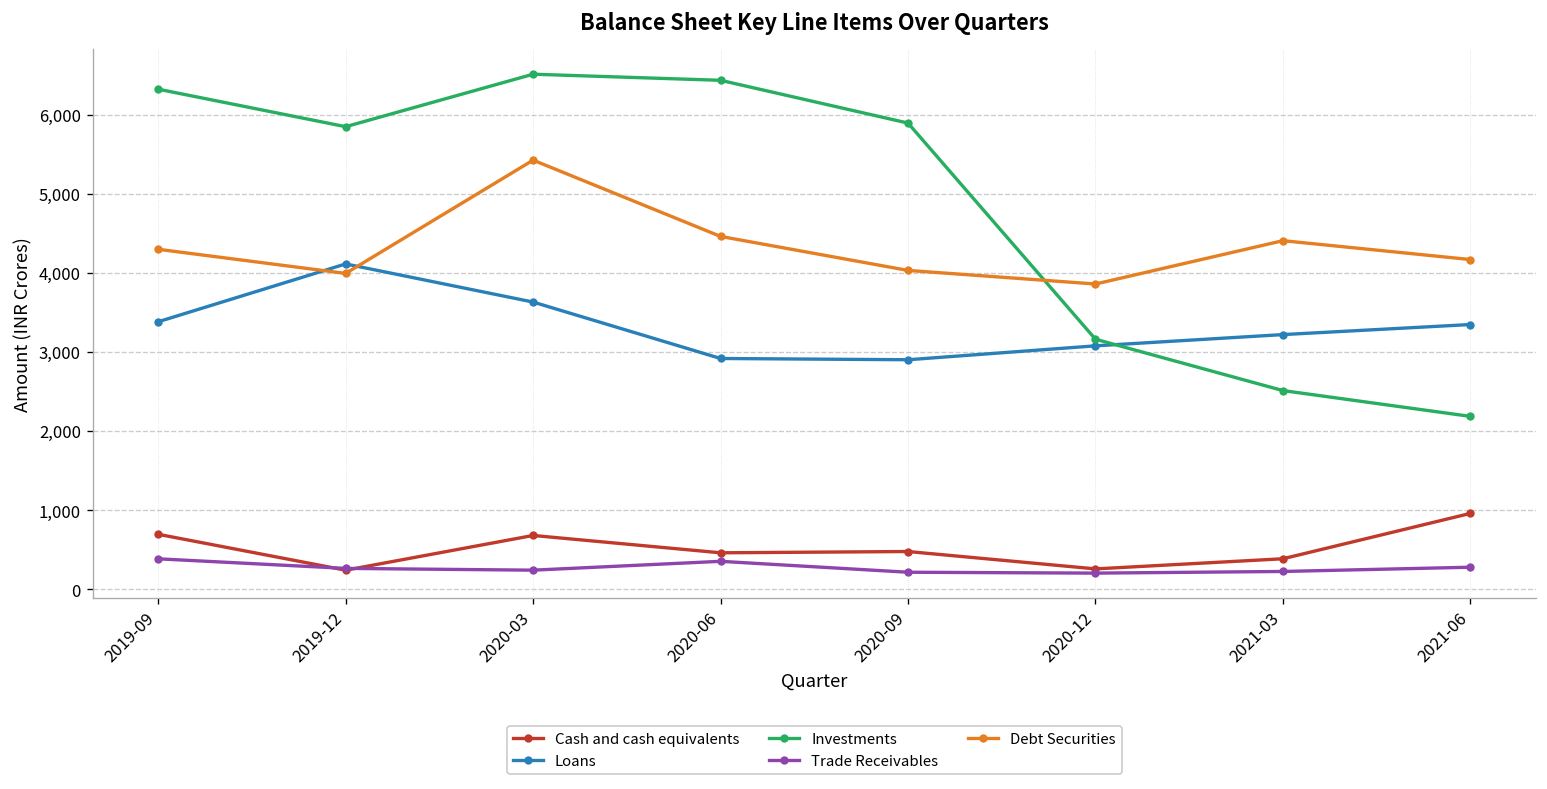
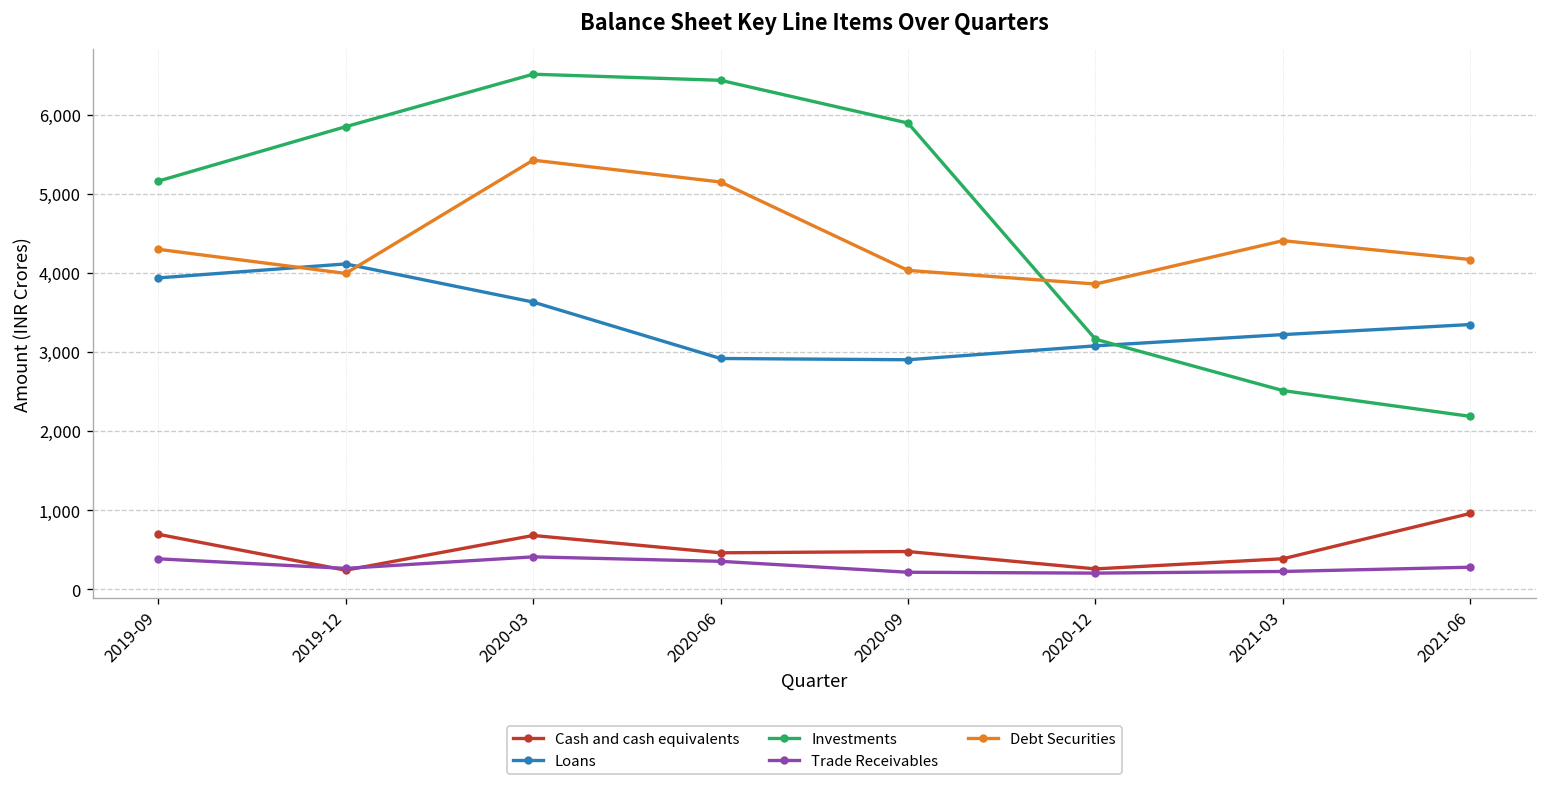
  {
    "Cash and cash equivalents": {
      "2019-09": "700",
      "2020-03": "700",
      "2020-06": "500",
      "2020-09": "500",
      "2020-12": "300",
      "2021-03": "400",
      "2021-06": "1,000"
    },
    "Loans": {
-     "2019-09": "3,400",
+     "2019-09": "3,900",
      "2019-12": "4,100",
      "2020-03": "3,600",
      "2020-06": "2,900",
      "2020-09": "2,900",
      "2020-12": "3,100",
      "2021-03": "3,200",
      "2021-06": "3,300"
    },
    "Investments": {
-     "2019-09": "6,300",
+     "2019-09": "5,200",
      "2019-12": "5,800",
      "2020-03": "6,500",
      "2020-06": "6,400",
      "2020-09": "5,900",
      "2020-12": "3,200",
      "2021-03": "2,500",
      "2021-06": "2,200"
    },
    "Trade Receivables": {
      "2019-09": "400",
-     "2020-03": "200",
+     "2020-03": "400",
      "2020-06": "400",
      "2020-09": "200",
      "2020-12": "200",
      "2021-03": "200",
      "2021-06": "300"
    },
    "Debt Securities": {
      "2019-09": "4,300",
      "2019-12": "4,000",
      "2020-03": "5,400",
-     "2020-06": "4,500",
+     "2020-06": "5,100",
      "2020-09": "4,000",
      "2020-12": "3,900",
      "2021-03": "4,400",
      "2021-06": "4,200"
    }
  }
